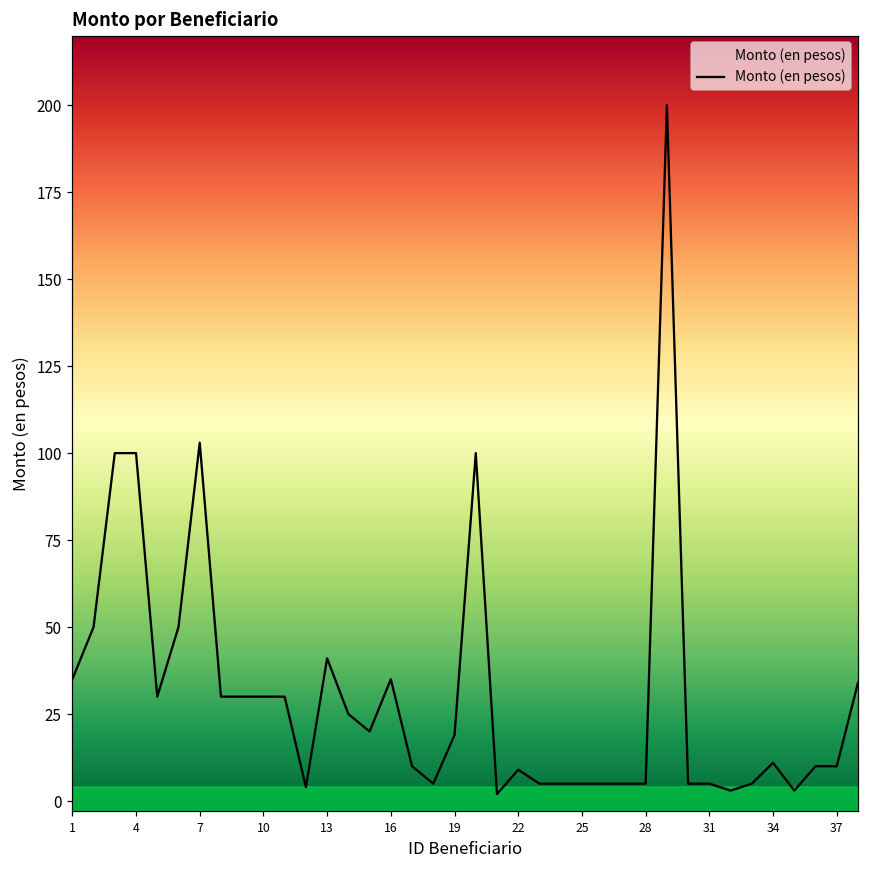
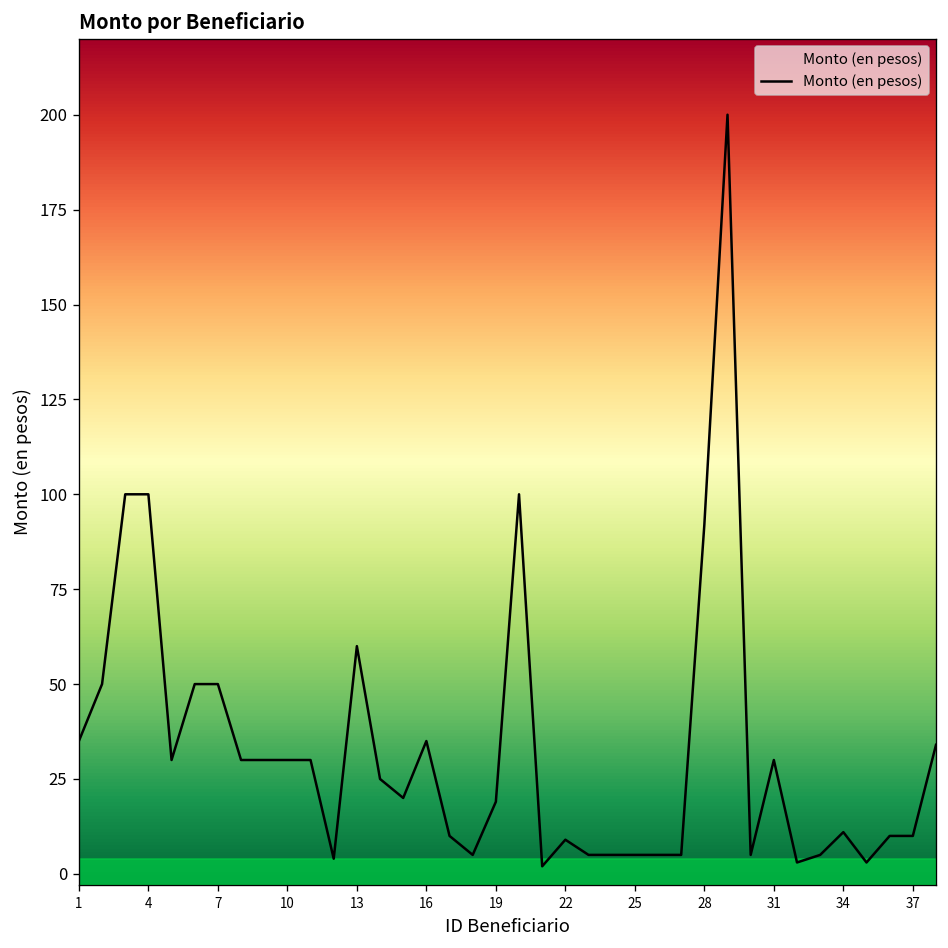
  {
    "1": 35,
    "4": 100,
-   "7": 103,
+   "7": 50,
    "10": 30,
-   "13": 41,
+   "13": 60,
    "16": 35,
    "19": 19,
    "22": 9,
    "25": 5,
-   "28": 5,
-   "31": 5,
+   "28": 92,
+   "31": 30,
    "34": 11,
    "37": 10
  }
